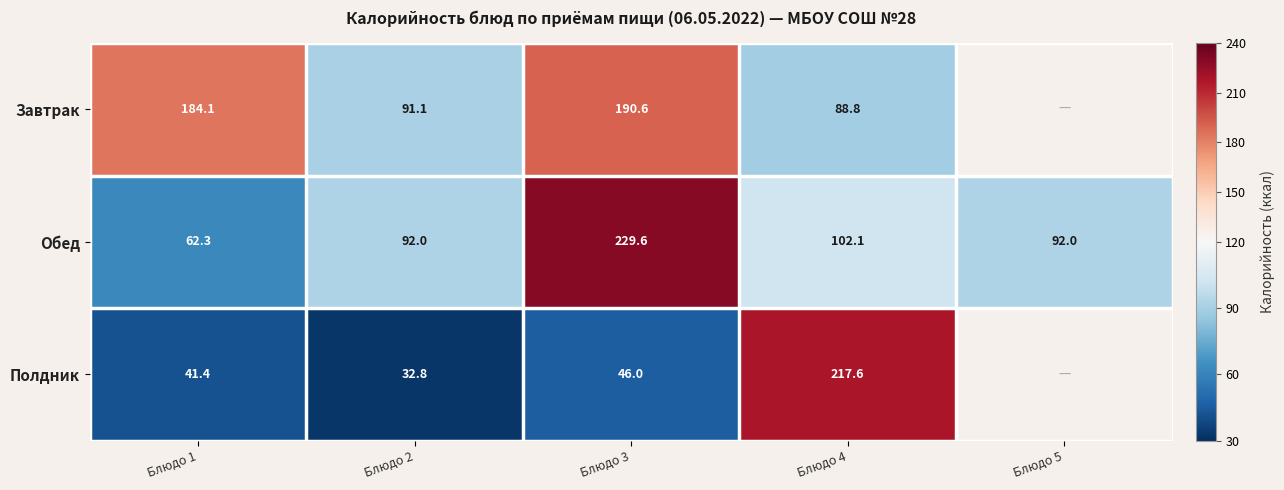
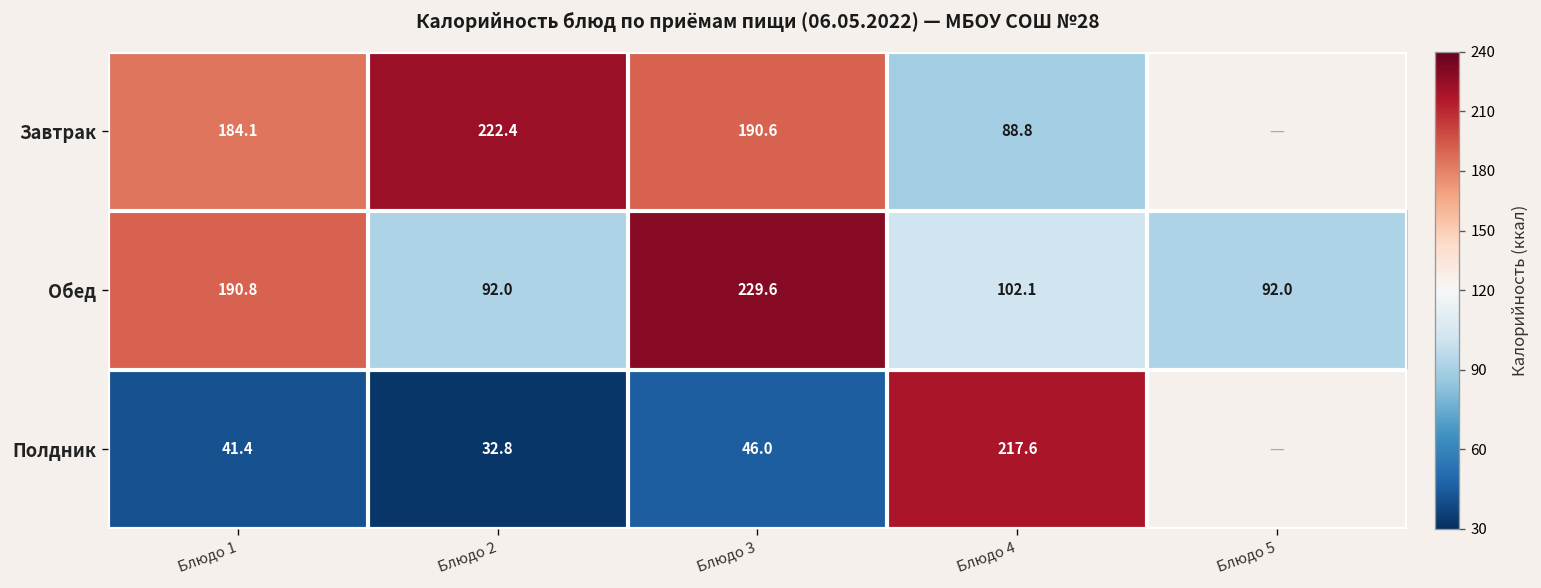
  {
    "Завтрак": {
      "Блюдо 1": 184.1,
-     "Блюдо 2": 91.1,
+     "Блюдо 2": 222.4,
      "Блюдо 3": 190.6,
      "Блюдо 4": 88.8
    },
    "Обед": {
-     "Блюдо 1": 62.3,
+     "Блюдо 1": 190.8,
      "Блюдо 2": 92.0,
      "Блюдо 3": 229.6,
      "Блюдо 4": 102.1,
      "Блюдо 5": 92.0
    },
    "Полдник": {
      "Блюдо 1": 41.4,
      "Блюдо 2": 32.8,
      "Блюдо 3": 46.0,
      "Блюдо 4": 217.6
    }
  }
